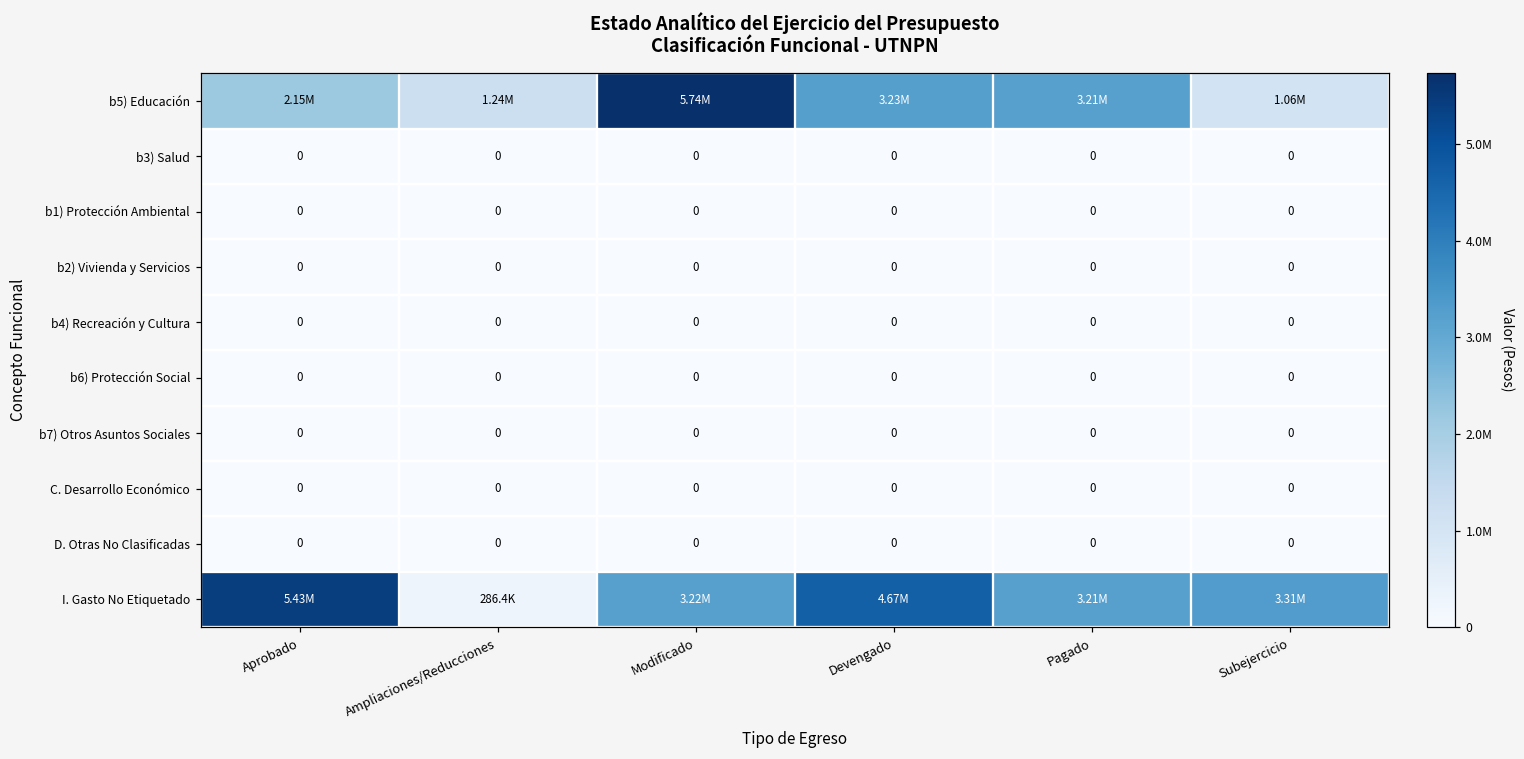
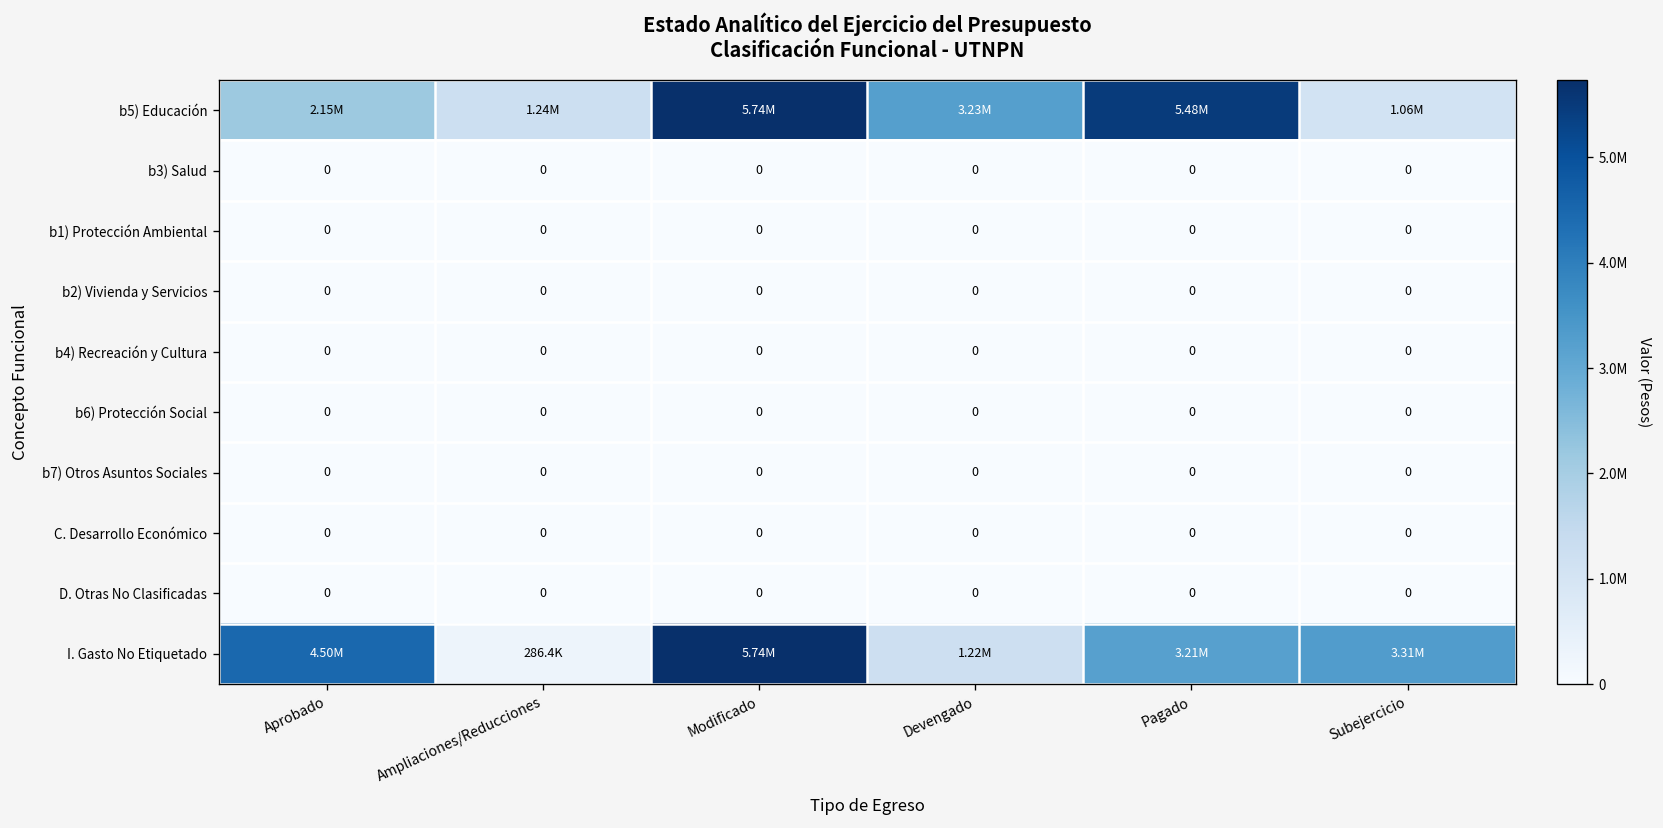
  {
    "b5) Educación": {
      "Aprobado": "2.15M",
      "Ampliaciones/Reducciones": "1.24M",
      "Modificado": "5.74M",
      "Devengado": "3.23M",
-     "Pagado": "3.21M",
+     "Pagado": "5.48M",
      "Subejercicio": "1.06M"
    },
    "b3) Salud": {
      "Aprobado": "0",
      "Ampliaciones/Reducciones": "0",
      "Modificado": "0",
      "Devengado": "0",
      "Pagado": "0",
      "Subejercicio": "0"
    },
    "b1) Protección Ambiental": {
      "Aprobado": "0",
      "Ampliaciones/Reducciones": "0",
      "Modificado": "0",
      "Devengado": "0",
      "Pagado": "0",
      "Subejercicio": "0"
    },
    "b2) Vivienda y Servicios": {
      "Aprobado": "0",
      "Ampliaciones/Reducciones": "0",
      "Modificado": "0",
      "Devengado": "0",
      "Pagado": "0",
      "Subejercicio": "0"
    },
    "b4) Recreación y Cultura": {
      "Aprobado": "0",
      "Ampliaciones/Reducciones": "0",
      "Modificado": "0",
      "Devengado": "0",
      "Pagado": "0",
      "Subejercicio": "0"
    },
    "b6) Protección Social": {
      "Aprobado": "0",
      "Ampliaciones/Reducciones": "0",
      "Modificado": "0",
      "Devengado": "0",
      "Pagado": "0",
      "Subejercicio": "0"
    },
    "b7) Otros Asuntos Sociales": {
      "Aprobado": "0",
      "Ampliaciones/Reducciones": "0",
      "Modificado": "0",
      "Devengado": "0",
      "Pagado": "0",
      "Subejercicio": "0"
    },
    "C. Desarrollo Económico": {
      "Aprobado": "0",
      "Ampliaciones/Reducciones": "0",
      "Modificado": "0",
      "Devengado": "0",
      "Pagado": "0",
      "Subejercicio": "0"
    },
    "D. Otras No Clasificadas": {
      "Aprobado": "0",
      "Ampliaciones/Reducciones": "0",
      "Modificado": "0",
      "Devengado": "0",
      "Pagado": "0",
      "Subejercicio": "0"
    },
    "I. Gasto No Etiquetado": {
-     "Aprobado": "5.43M",
+     "Aprobado": "4.50M",
      "Ampliaciones/Reducciones": "286.4K",
-     "Modificado": "3.22M",
-     "Devengado": "4.67M",
+     "Modificado": "5.74M",
+     "Devengado": "1.22M",
      "Pagado": "3.21M",
      "Subejercicio": "3.31M"
    }
  }
